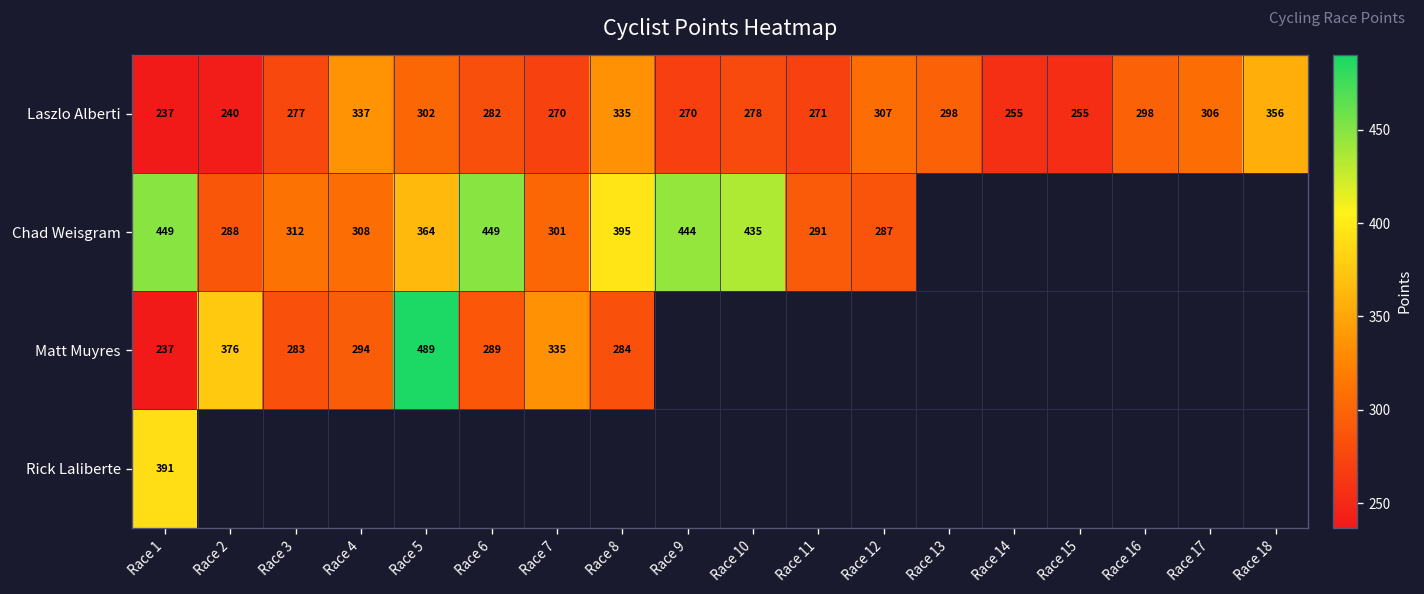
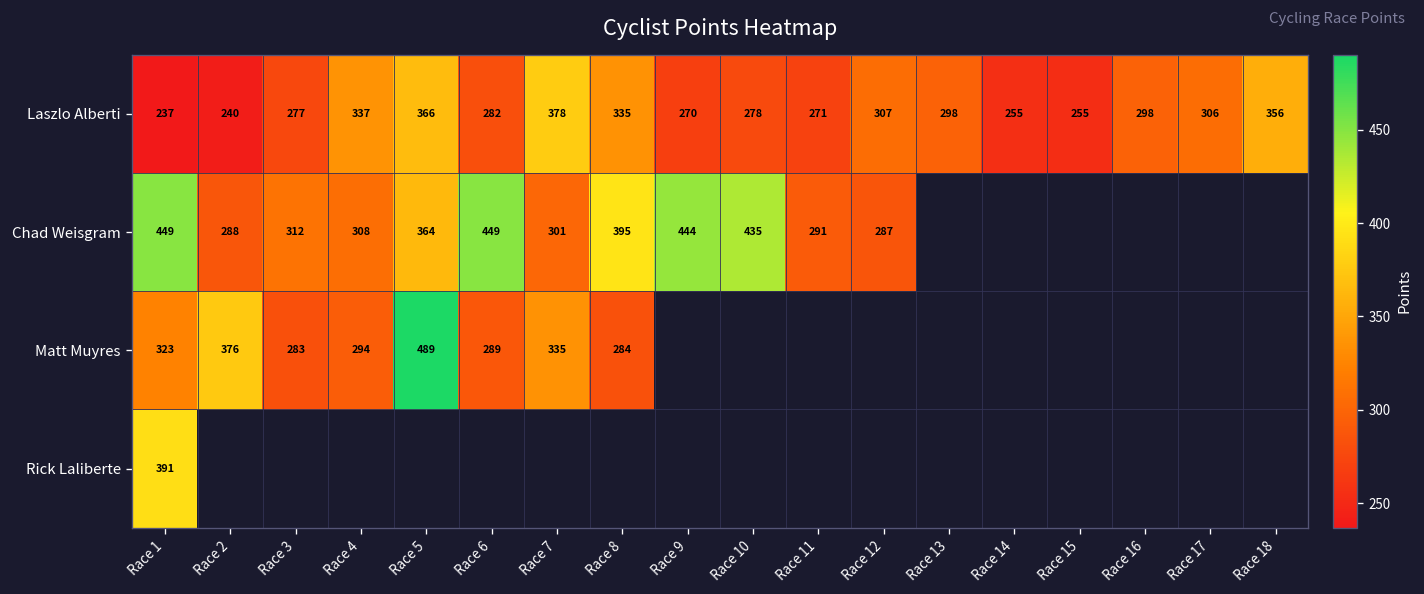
  {
    "Laszlo Alberti": {
      "Race 1": 237,
      "Race 2": 240,
      "Race 3": 277,
      "Race 4": 337,
-     "Race 5": 302,
+     "Race 5": 366,
      "Race 6": 282,
-     "Race 7": 270,
+     "Race 7": 378,
      "Race 8": 335,
      "Race 9": 270,
      "Race 10": 278,
      "Race 11": 271,
      "Race 12": 307,
      "Race 13": 298,
      "Race 14": 255,
      "Race 15": 255,
      "Race 16": 298,
      "Race 17": 306,
      "Race 18": 356
    },
    "Chad Weisgram": {
      "Race 1": 449,
      "Race 2": 288,
      "Race 3": 312,
      "Race 4": 308,
      "Race 5": 364,
      "Race 6": 449,
      "Race 7": 301,
      "Race 8": 395,
      "Race 9": 444,
      "Race 10": 435,
      "Race 11": 291,
      "Race 12": 287
    },
    "Matt Muyres": {
-     "Race 1": 237,
+     "Race 1": 323,
      "Race 2": 376,
      "Race 3": 283,
      "Race 4": 294,
      "Race 5": 489,
      "Race 6": 289,
      "Race 7": 335,
      "Race 8": 284
    },
    "Rick Laliberte": {
      "Race 1": 391
    }
  }
